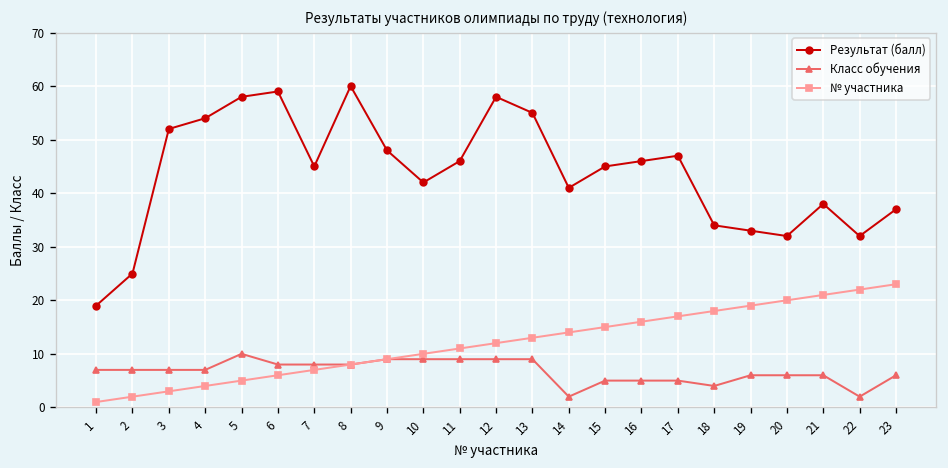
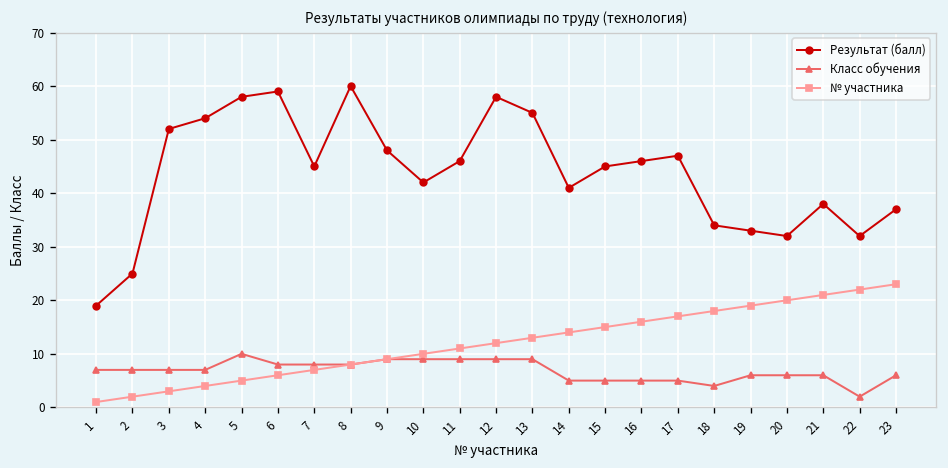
  {
    "Результат (балл)": {
      "1": 19,
      "2": 25,
      "3": 52,
      "4": 54,
      "5": 58,
      "6": 59,
      "7": 45,
      "8": 60,
      "9": 48,
      "10": 42,
      "11": 46,
      "12": 58,
      "13": 55,
      "14": 41,
      "15": 45,
      "16": 46,
      "17": 47,
      "18": 34,
      "19": 33,
      "20": 32,
      "21": 38,
      "22": 32,
      "23": 37
    },
    "Класс обучения": {
      "1": 7,
      "2": 7,
      "3": 7,
      "4": 7,
      "5": 10,
      "6": 8,
      "7": 8,
      "10": 9,
      "11": 9,
      "12": 9,
      "13": 9,
-     "14": 2,
+     "14": 5,
      "15": 5,
      "16": 5,
      "17": 5,
      "18": 4,
      "19": 6,
      "20": 6,
      "21": 6,
      "22": 2,
      "23": 6
    },
    "№ участника": {
      "1": 1,
      "2": 2,
      "3": 3,
      "4": 4,
      "5": 5,
      "6": 6,
      "7": 7,
      "10": 10,
      "11": 11,
      "12": 12,
      "13": 13,
      "14": 14,
      "15": 15,
      "16": 16,
      "17": 17,
      "18": 18,
      "19": 19,
      "20": 20,
      "21": 21,
      "22": 22,
      "23": 23
    }
  }
